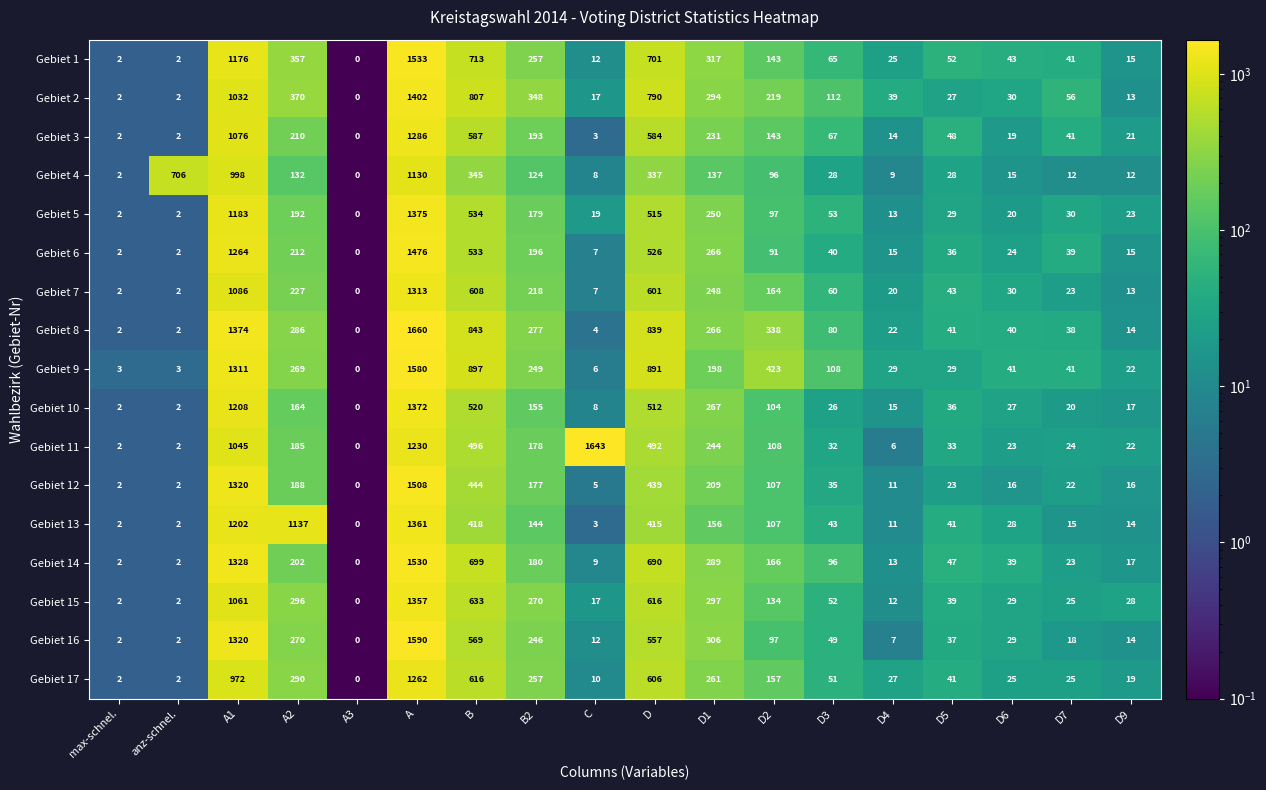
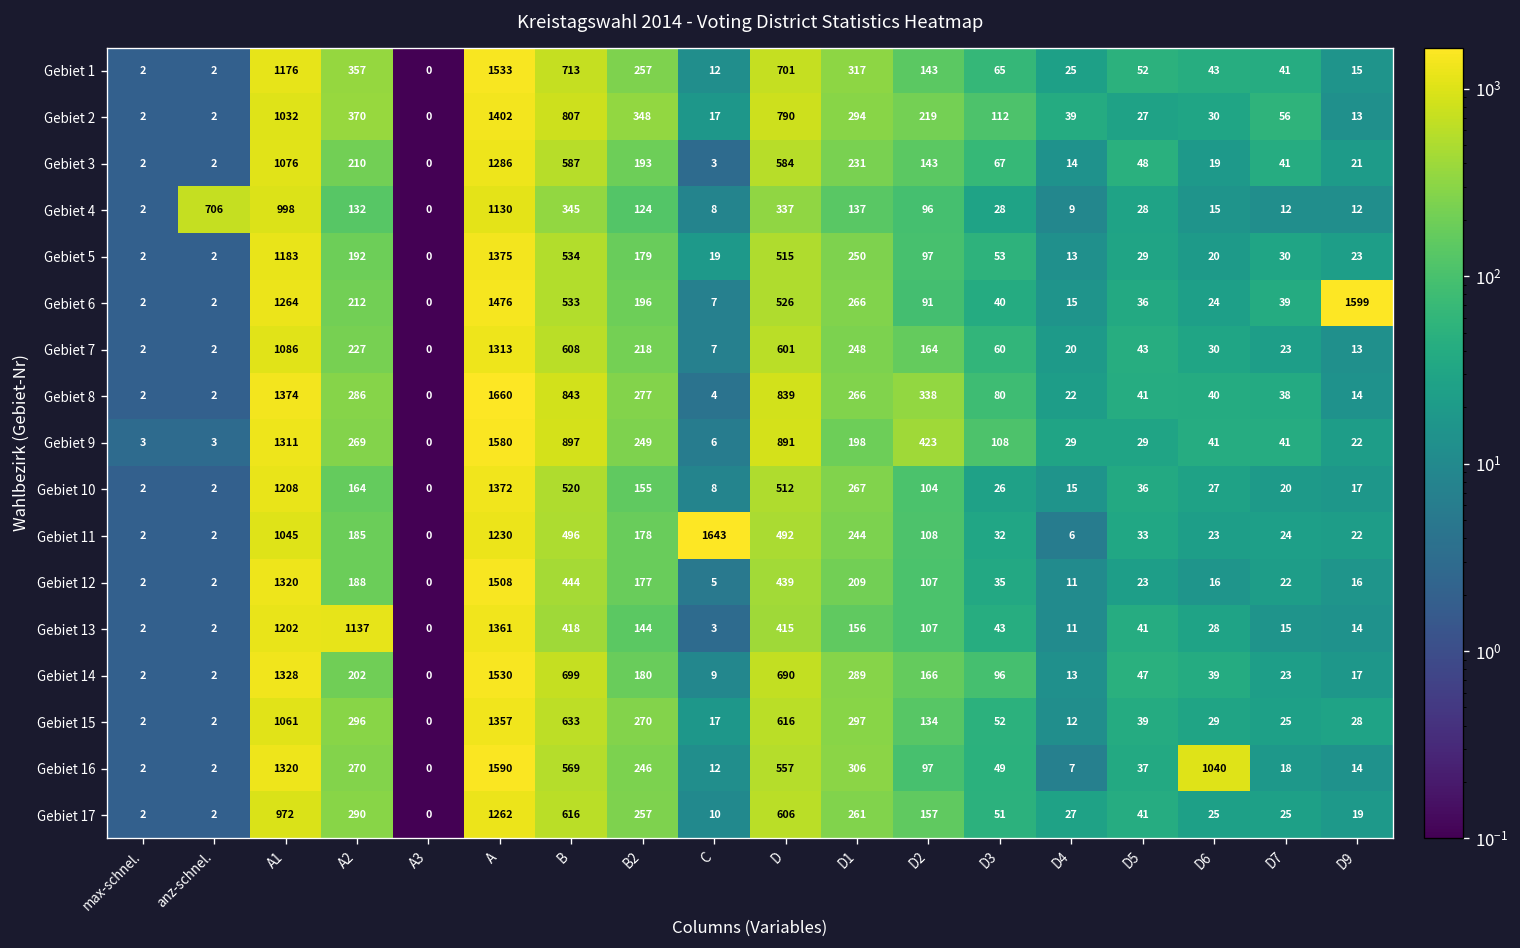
  {
    "Gebiet 6": {
      "max-schnel.": 2,
      "anz-schnel.": 2,
      "A1": 1264,
      "A2": 212,
      "A3": 0,
      "A": 1476,
      "B": 533,
      "B2": 196,
      "C": 7,
      "D": 526,
      "D1": 266,
      "D2": 91,
      "D3": 40,
      "D4": 15,
      "D5": 36,
      "D6": 24,
      "D7": 39,
-     "D9": 15
+     "D9": 1599
    },
    "Gebiet 16": {
      "max-schnel.": 2,
      "anz-schnel.": 2,
      "A1": 1320,
      "A2": 270,
      "A3": 0,
      "A": 1590,
      "B": 569,
      "B2": 246,
      "C": 12,
      "D": 557,
      "D1": 306,
      "D2": 97,
      "D3": 49,
      "D4": 7,
      "D5": 37,
-     "D6": 29,
+     "D6": 1040,
      "D7": 18,
      "D9": 14
    }
  }
